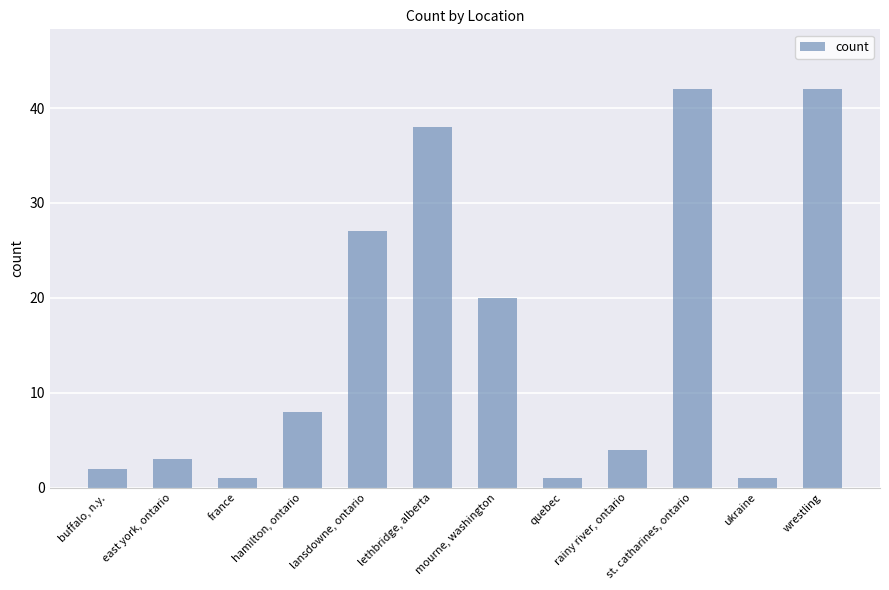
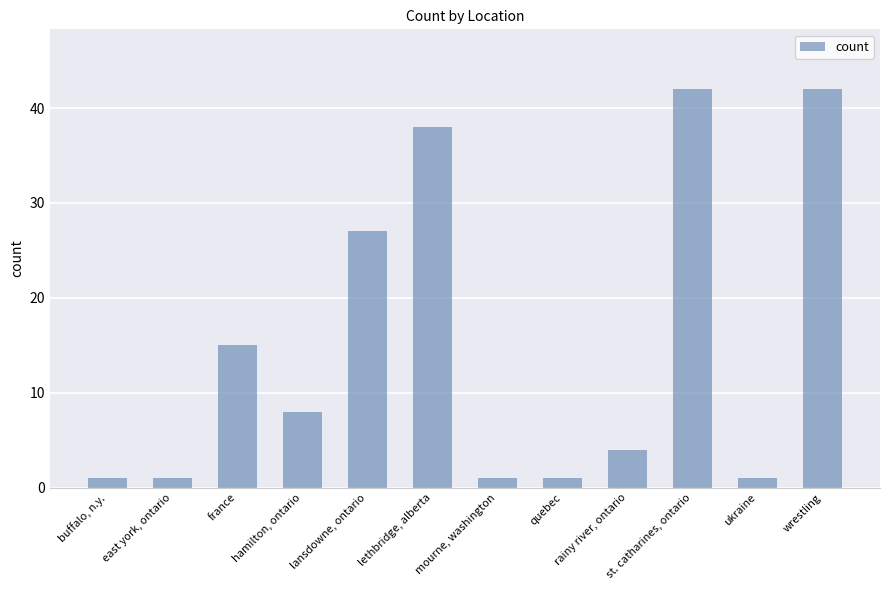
  {
-   "buffalo, n.y.": 2,
-   "east york, ontario": 3,
-   "france": 1,
+   "buffalo, n.y.": 1,
+   "east york, ontario": 1,
+   "france": 15,
    "hamilton, ontario": 8,
    "lansdowne, ontario": 27,
    "lethbridge, alberta": 38,
-   "mourne, washington": 20,
+   "mourne, washington": 1,
    "quebec": 1,
    "rainy river, ontario": 4,
    "st. catharines, ontario": 42,
    "ukraine": 1,
    "wrestling": 42
  }
